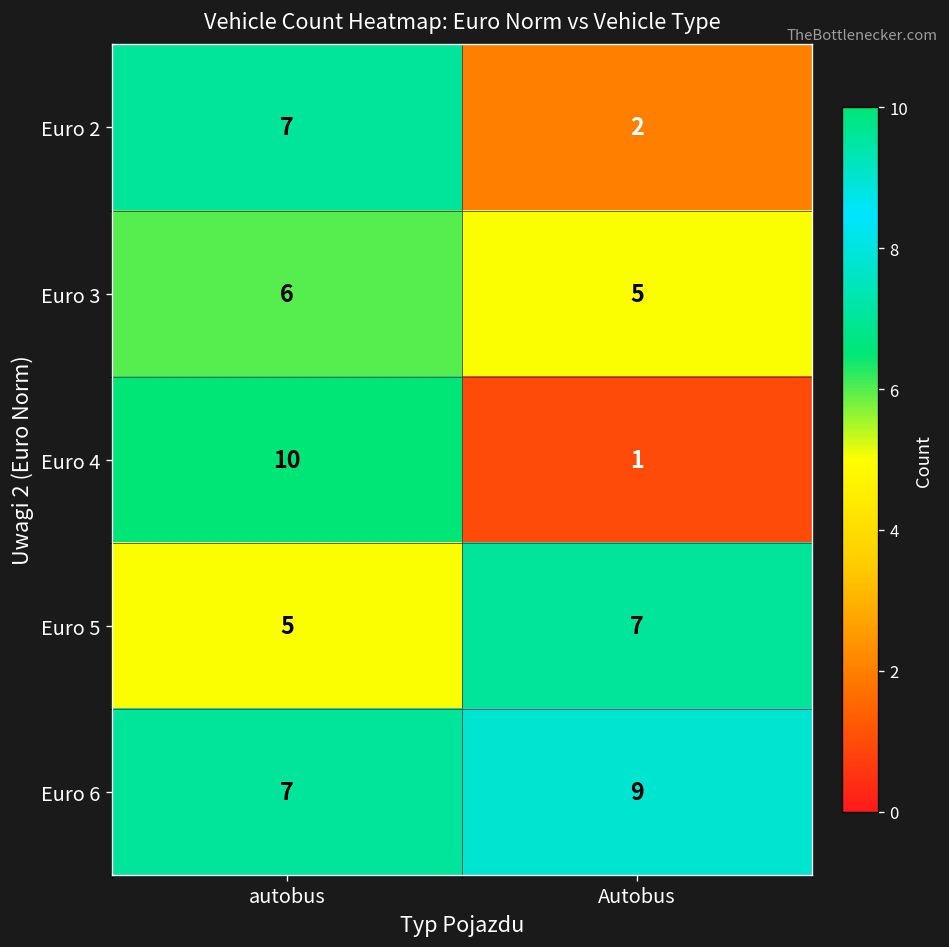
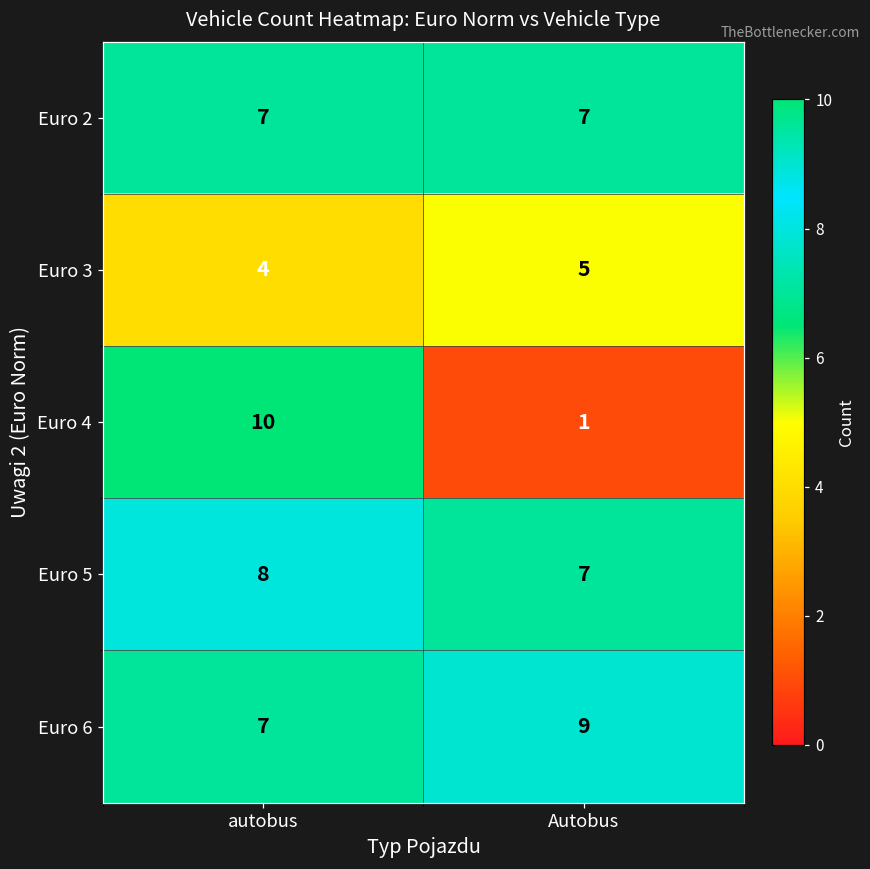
  {
    "Euro 2": {
      "autobus": 7,
-     "Autobus": 2
+     "Autobus": 7
    },
    "Euro 3": {
-     "autobus": 6,
+     "autobus": 4,
      "Autobus": 5
    },
    "Euro 4": {
      "autobus": 10,
      "Autobus": 1
    },
    "Euro 5": {
-     "autobus": 5,
+     "autobus": 8,
      "Autobus": 7
    },
    "Euro 6": {
      "autobus": 7,
      "Autobus": 9
    }
  }
